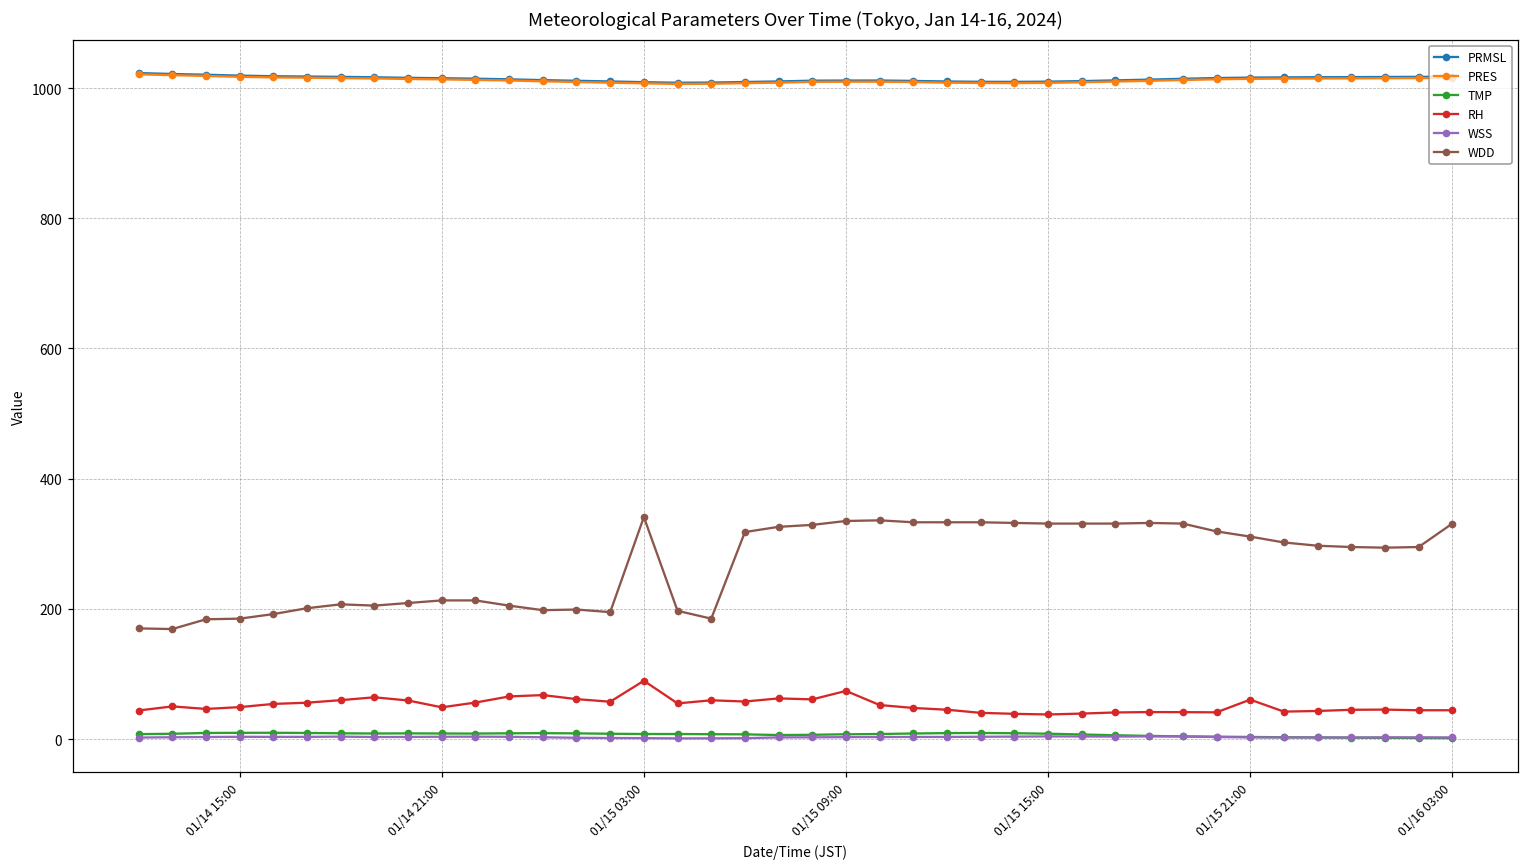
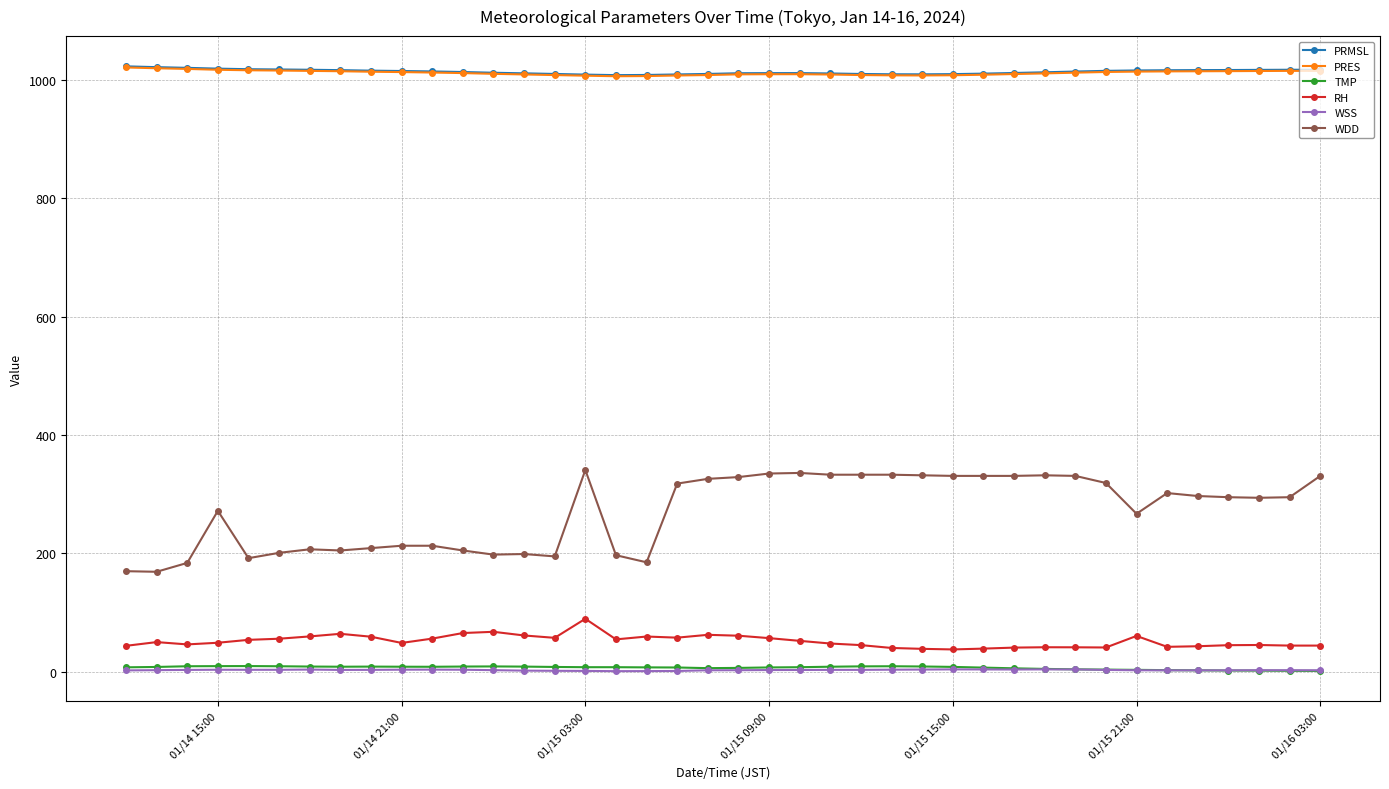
  {
    "TMP": {
      "01/14 15:00": 10,
      "01/14 21:00": 10,
      "01/15 03:00": 10,
      "01/15 09:00": 10
    },
    "RH": {
      "01/14 15:00": 50,
      "01/14 21:00": 50,
      "01/15 03:00": 90,
-     "01/15 09:00": 70,
+     "01/15 09:00": 60,
      "01/15 15:00": 40,
      "01/15 21:00": 60,
      "01/16 03:00": 40
    },
    "WSS": {
      "01/14 15:00": 0,
      "01/14 21:00": 0,
      "01/15 03:00": 0,
      "01/15 09:00": 0
    },
    "WDD": {
-     "01/14 15:00": 190,
+     "01/14 15:00": 270,
      "01/14 21:00": 210,
      "01/15 03:00": 340,
      "01/15 09:00": 340,
      "01/15 15:00": 330,
-     "01/15 21:00": 310,
+     "01/15 21:00": 270,
      "01/16 03:00": 330
    }
  }
